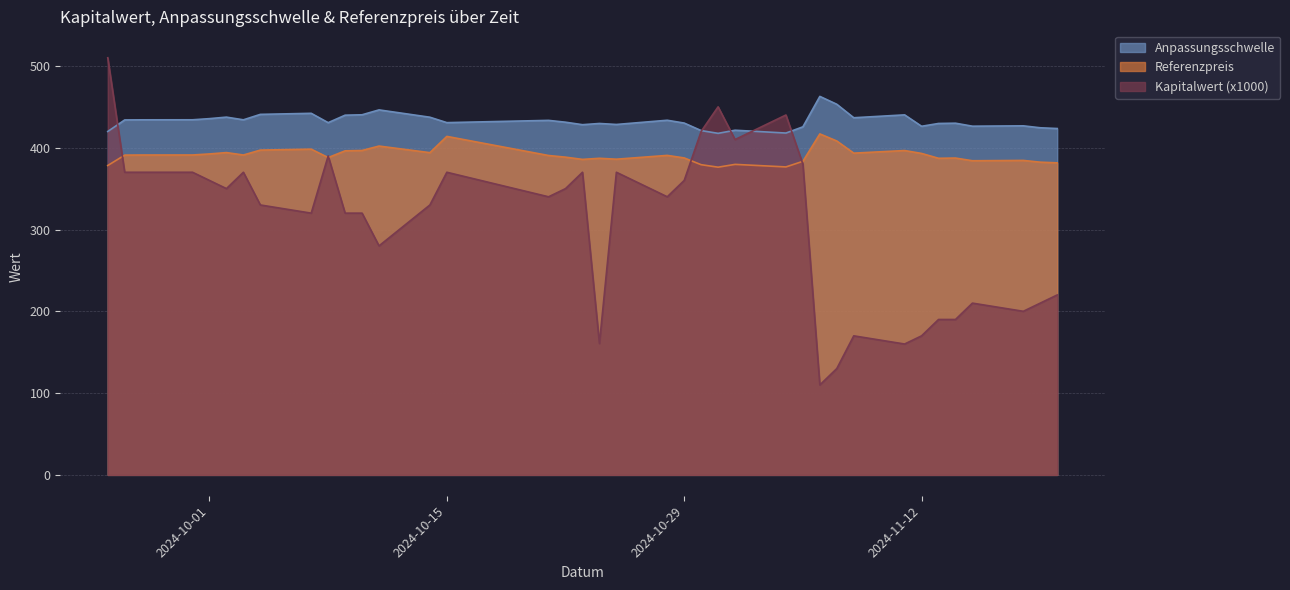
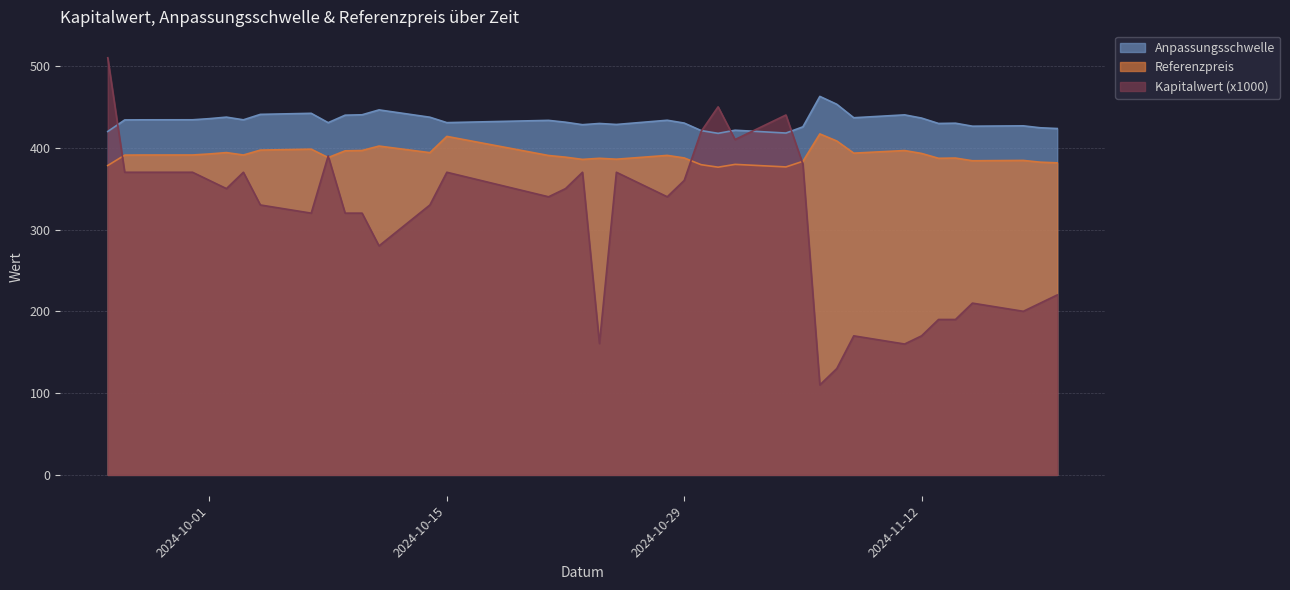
  {
    "Anpassungsschwelle": {
      "2024-10-01": 440,
      "2024-10-15": 430,
      "2024-10-29": 430,
-     "2024-11-12": 430
+     "2024-11-12": 440
    },
    "Referenzpreis": {
      "2024-10-01": 390,
      "2024-10-15": 410,
      "2024-10-29": 390,
      "2024-11-12": 390
    },
    "Kapitalwert (x1000)": {
      "2024-10-01": 360,
      "2024-10-15": 370,
      "2024-10-29": 360,
      "2024-11-12": 170
    }
  }
